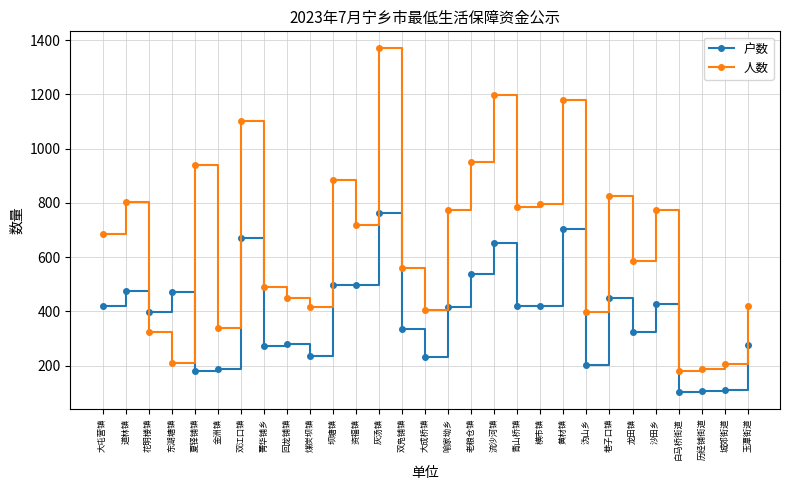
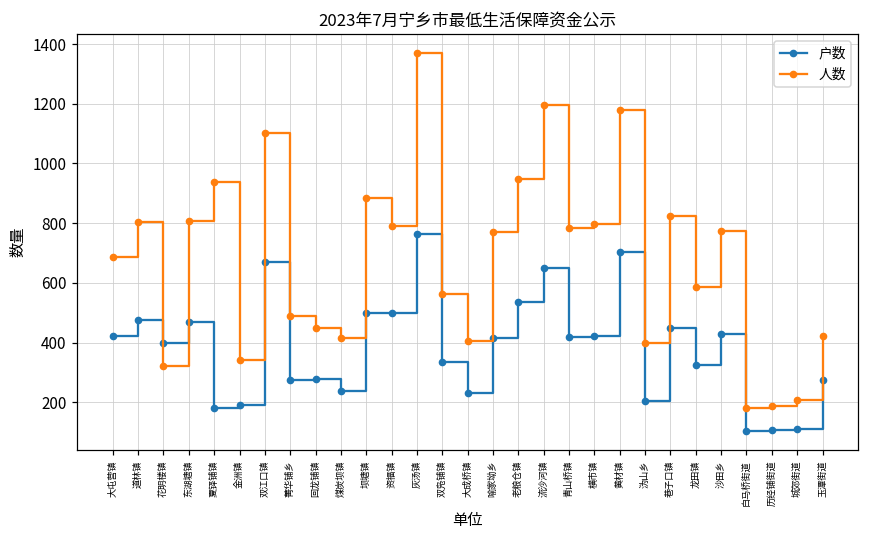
  {
    "户数": {
      "大屯营镇": 420,
      "道林镇": 470,
      "花明楼镇": 400,
      "东湖塘镇": 470,
      "夏铎铺镇": 180,
      "金洲镇": 190,
      "双江口镇": 670,
      "菁华铺乡": 270,
      "回龙铺镇": 280,
      "煤炭坝镇": 240,
      "坝塘镇": 500,
      "资福镇": 500,
      "灰汤镇": 760,
      "双凫铺镇": 340,
      "大成桥镇": 230,
      "喻家坳乡": 420,
      "老粮仓镇": 540,
      "流沙河镇": 650,
      "青山桥镇": 420,
      "横市镇": 420,
      "黄材镇": 700,
      "沩山乡": 200,
      "巷子口镇": 450,
      "龙田镇": 330,
      "沙田乡": 430,
      "白马桥街道": 100,
      "历经铺街道": 110,
      "城郊街道": 110,
      "玉潭街道": 280
    },
    "人数": {
      "大屯营镇": 690,
      "道林镇": 800,
      "花明楼镇": 320,
-     "东湖塘镇": 210,
+     "东湖塘镇": 810,
      "夏铎铺镇": 940,
      "金洲镇": 340,
      "双江口镇": 1100,
      "菁华铺乡": 490,
      "回龙铺镇": 450,
      "煤炭坝镇": 420,
      "坝塘镇": 880,
-     "资福镇": 720,
+     "资福镇": 790,
      "灰汤镇": 1370,
      "双凫铺镇": 560,
      "大成桥镇": 410,
      "喻家坳乡": 770,
      "老粮仓镇": 950,
      "流沙河镇": 1200,
      "青山桥镇": 780,
      "横市镇": 800,
      "黄材镇": 1180,
      "沩山乡": 400,
      "巷子口镇": 830,
      "龙田镇": 590,
      "沙田乡": 770,
      "白马桥街道": 180,
      "历经铺街道": 190,
      "城郊街道": 210,
      "玉潭街道": 420
    }
  }
